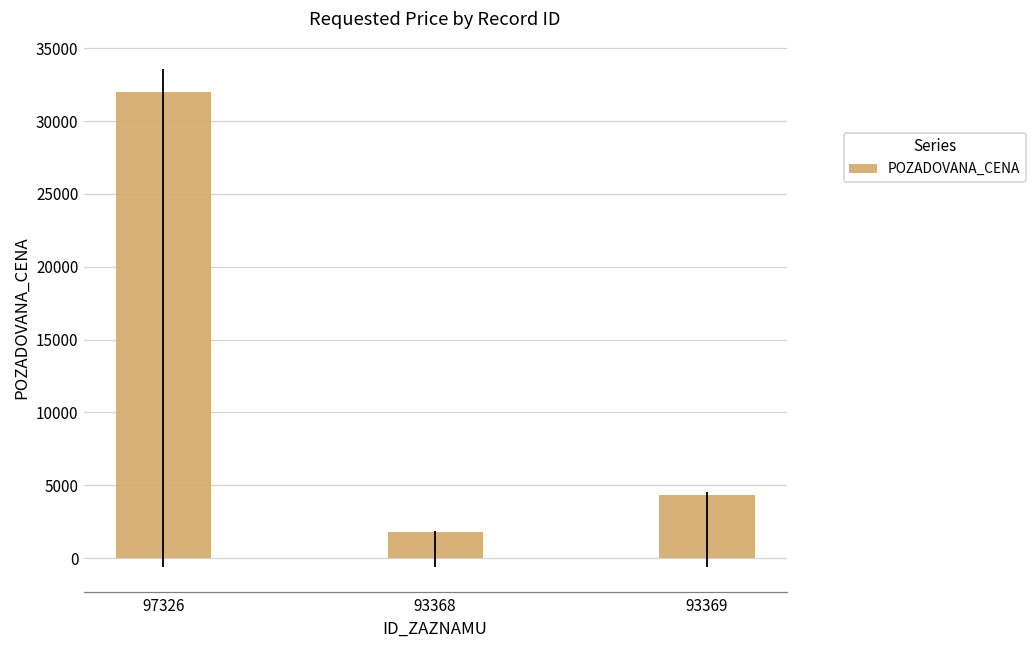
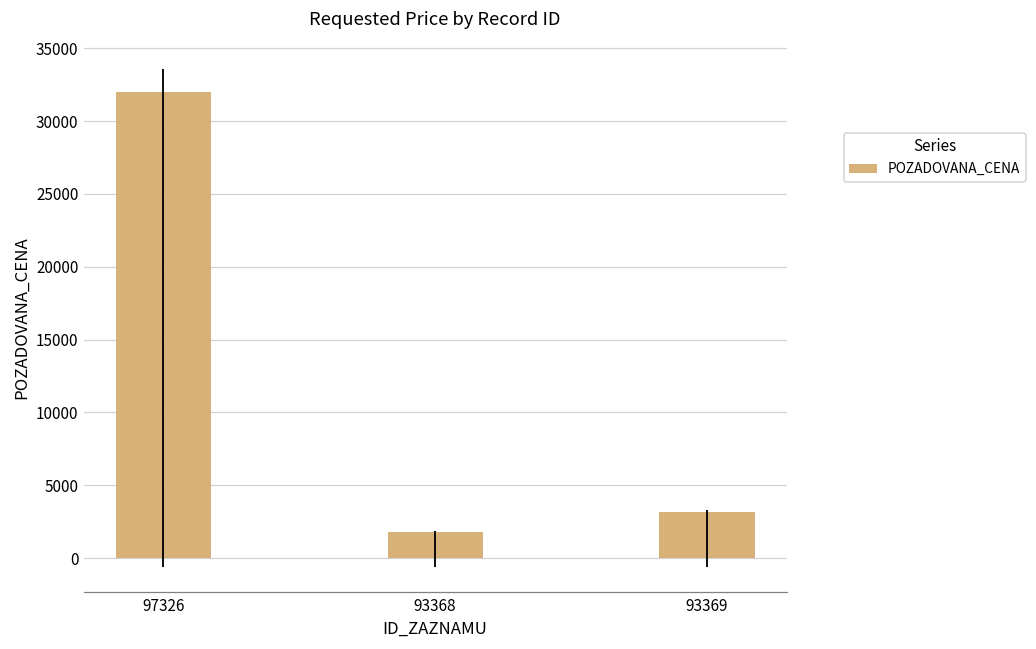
  {
    "97326": 32000,
    "93368": 1800,
-   "93369": 4400
+   "93369": 3200
  }
